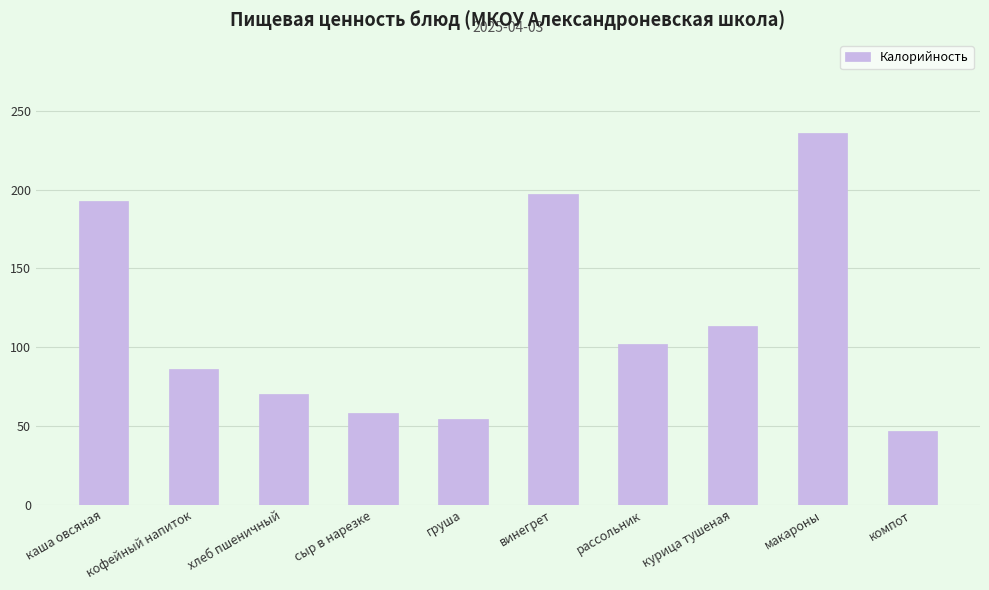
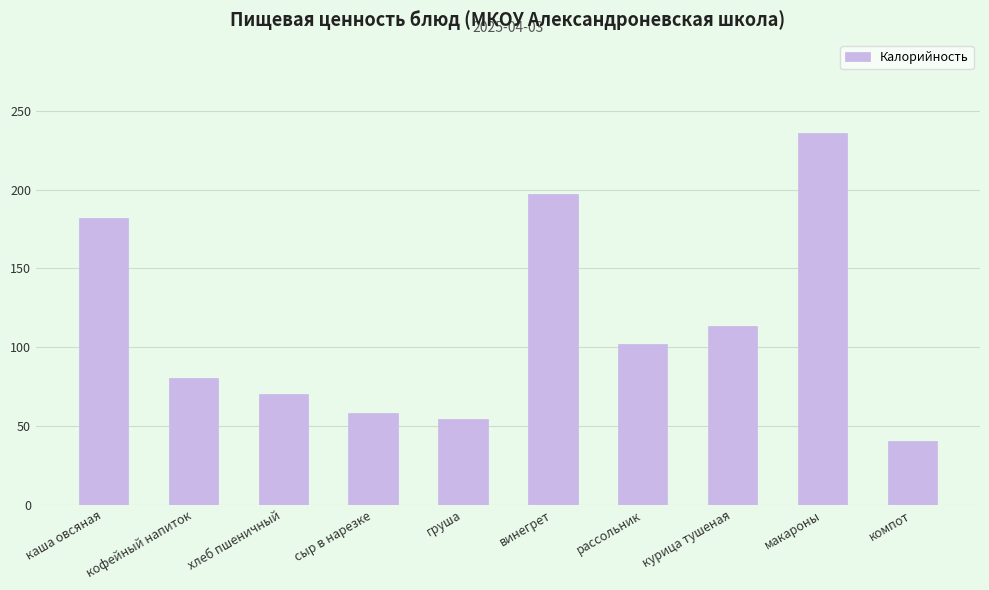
  {
-   "каша овсяная": 193,
-   "кофейный напиток": 86,
+   "каша овсяная": 182,
+   "кофейный напиток": 81,
    "хлеб пшеничный": 70,
    "сыр в нарезке": 58,
    "груша": 55,
    "винегрет": 197,
    "рассольник": 102,
    "курица тушеная": 114,
    "макароны": 236,
-   "компот": 47
+   "компот": 40
  }
